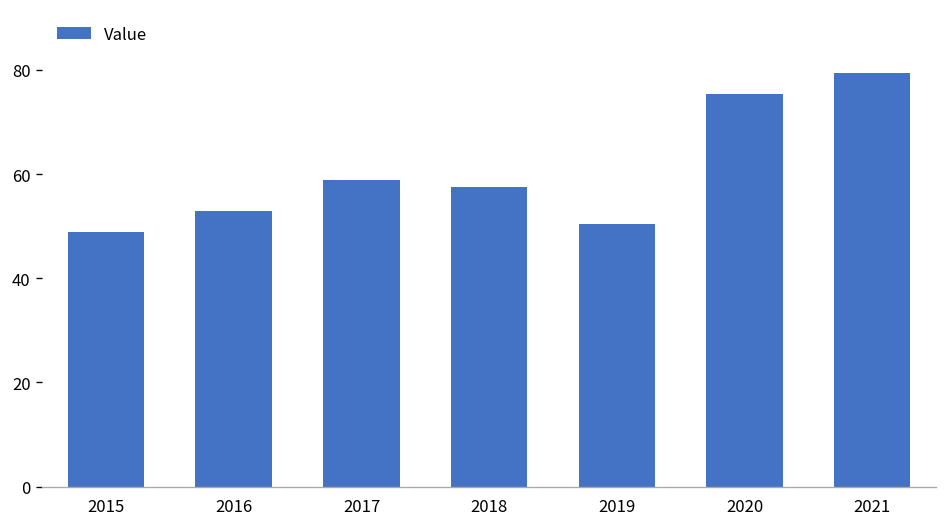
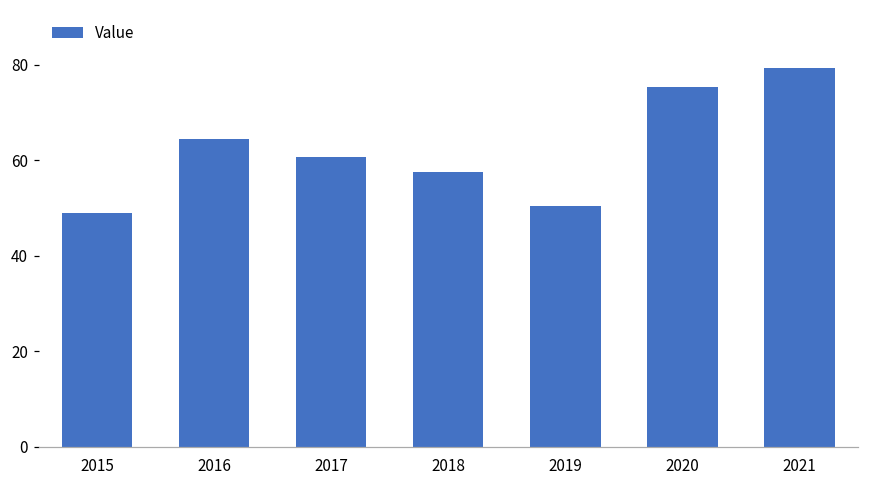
  {
    "2015": 49,
-   "2016": 53,
-   "2017": 59,
+   "2016": 64,
+   "2017": 61,
    "2018": 58,
    "2019": 50,
    "2020": 75,
    "2021": 79
  }
